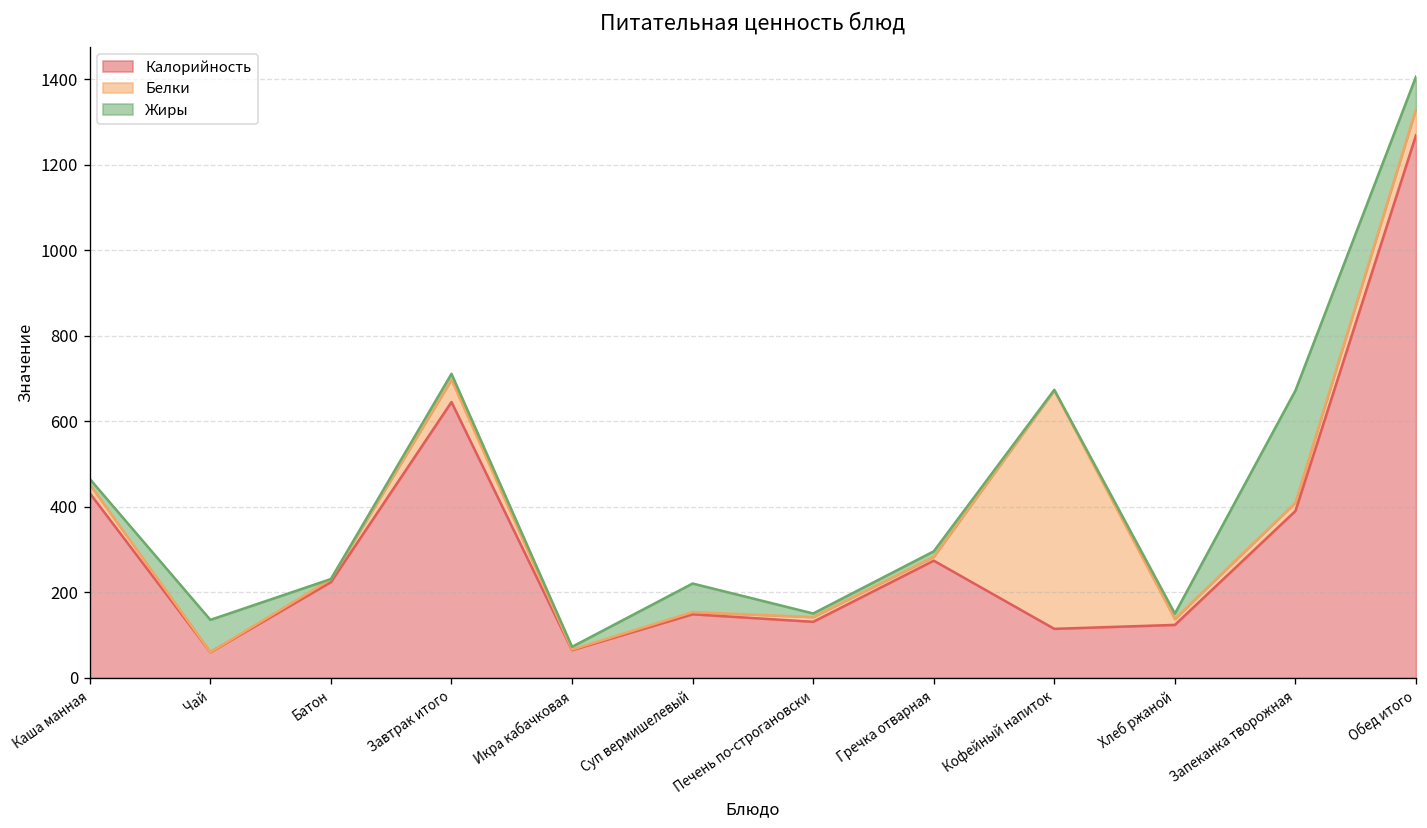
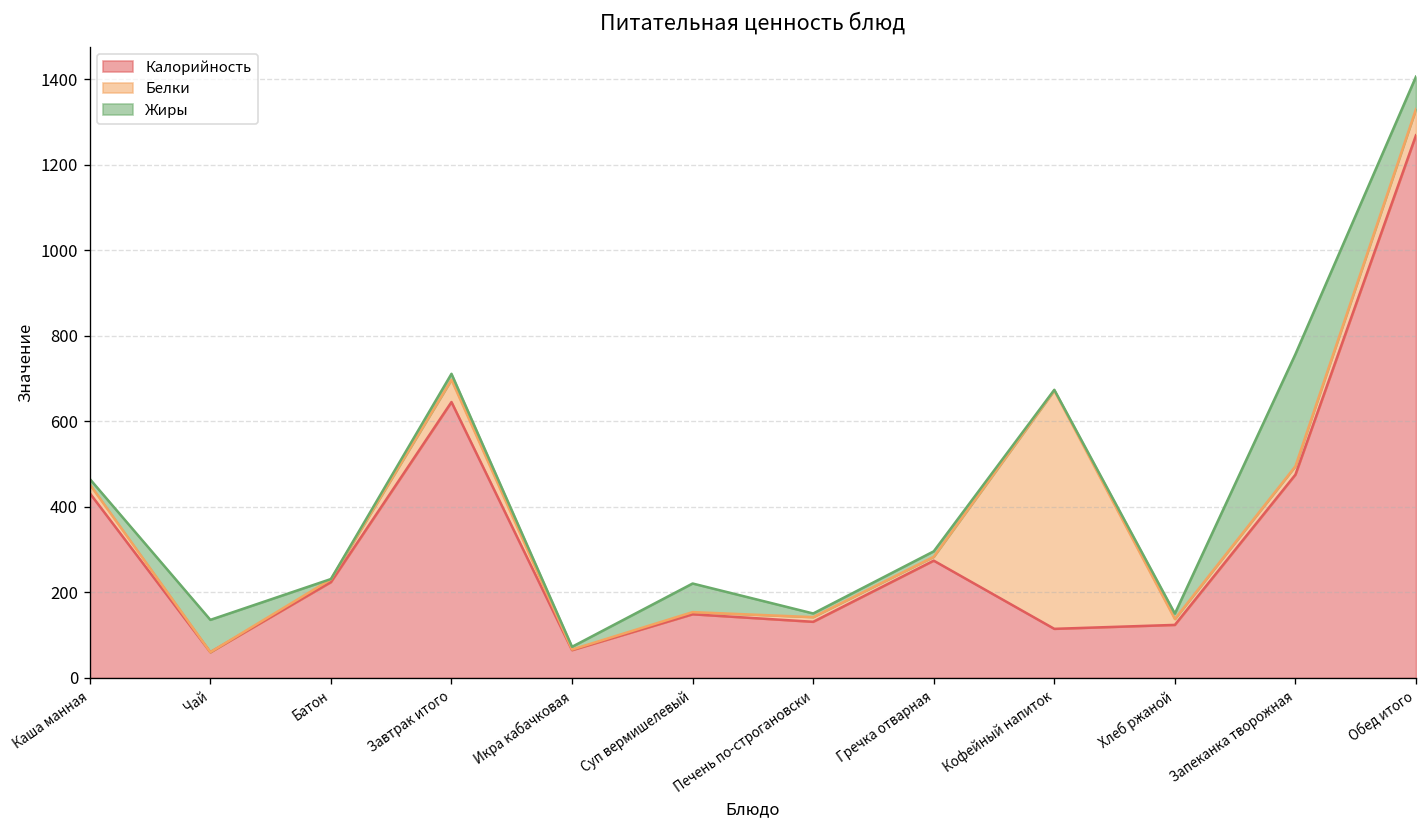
  {
    "Калорийность": {
      "Каша манная": 430,
      "Завтрак итого": 650,
      "Печень по-строгановски": 130,
      "Гречка отварная": 270,
      "Кофейный напиток": 110,
      "Хлеб ржаной": 120,
-     "Запеканка творожная": 390,
+     "Запеканка творожная": 480,
      "Обед итого": 1270
    },
    "Белки": {
      "Каша манная": 20,
      "Завтрак итого": 50,
      "Печень по-строгановски": 10,
      "Гречка отварная": 10,
      "Хлеб ржаной": 10,
      "Запеканка творожная": 20,
      "Обед итого": 60
    },
    "Жиры": {
      "Каша манная": 10,
      "Чай": 80,
      "Завтрак итого": 10,
      "Суп вермишелевый": 70,
      "Печень по-строгановски": 10,
      "Гречка отварная": 10,
      "Хлеб ржаной": 10,
      "Запеканка творожная": 260,
      "Обед итого": 80
    }
  }
